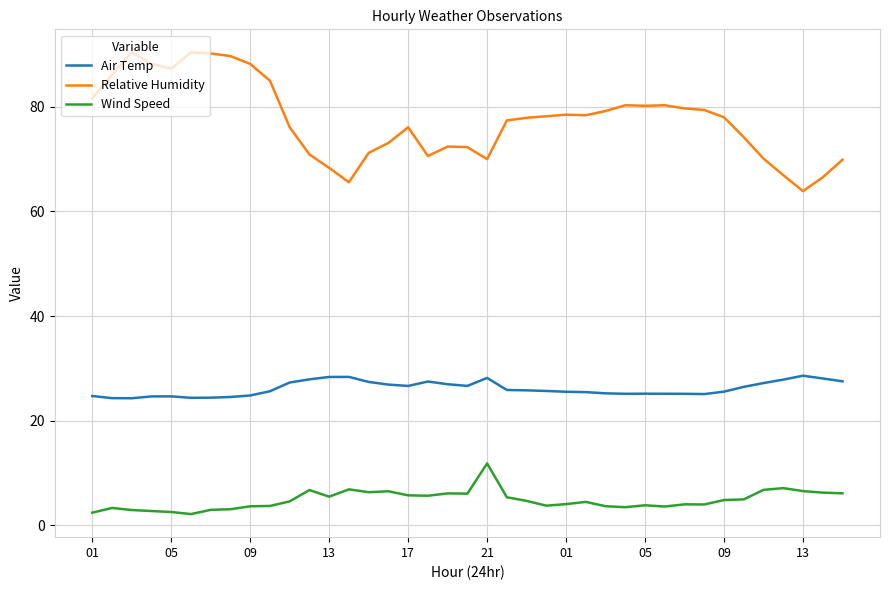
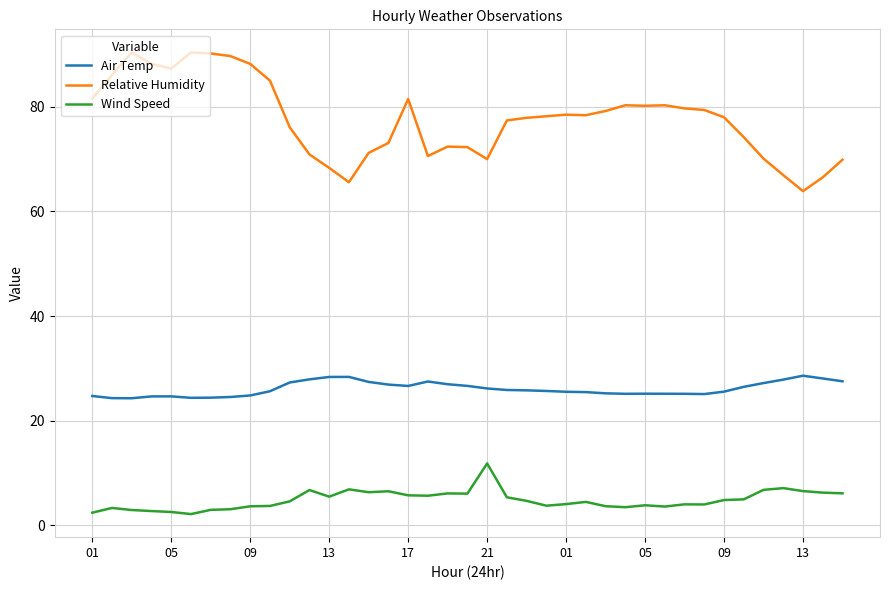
  {
    "Air Temp": {
      "17": 27,
-     "21": 28
+     "21": 26
    },
    "Relative Humidity": {
-     "17": 76,
+     "17": 82,
      "21": 70
    },
    "Wind Speed": {
      "17": 6,
      "21": 12
    }
  }
